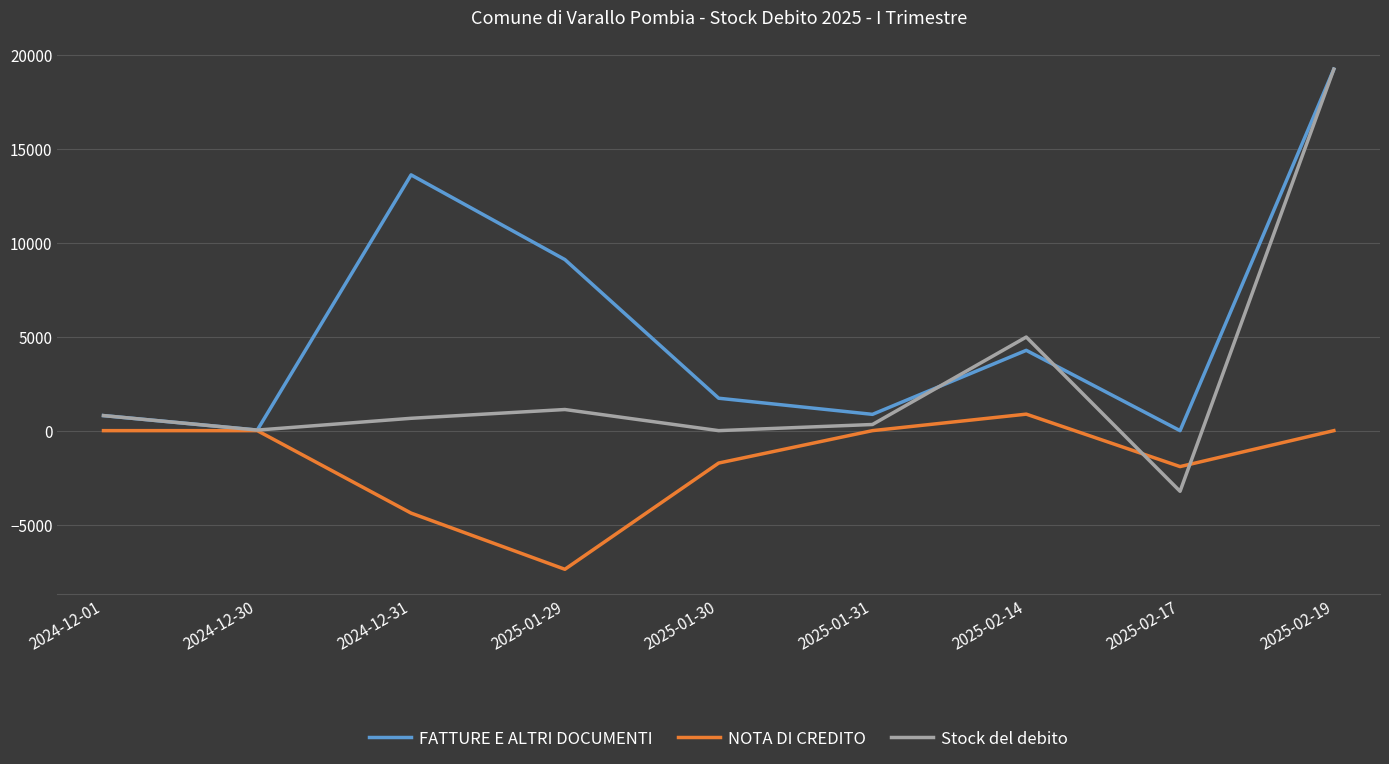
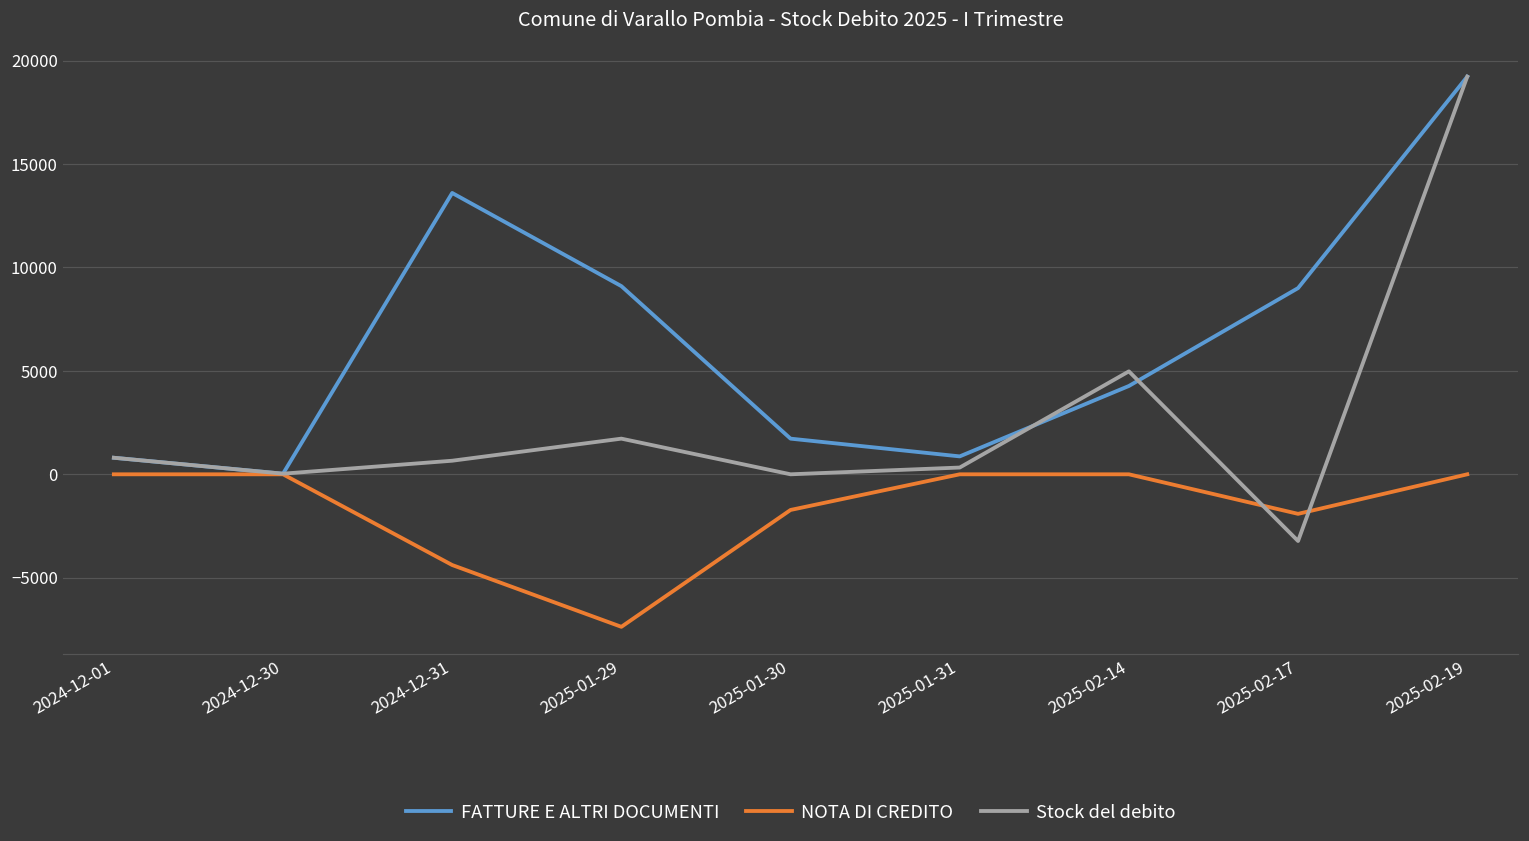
  {
    "FATTURE E ALTRI DOCUMENTI": {
      "2024-12-31": 13600,
      "2025-01-29": 9100,
      "2025-01-30": 1700,
      "2025-01-31": 900,
      "2025-02-14": 4300,
-     "2025-02-17": 0
+     "2025-02-17": 9000
    },
    "NOTA DI CREDITO": {
      "2024-12-01": 0,
      "2024-12-31": -4400,
      "2025-01-29": -7400,
      "2025-01-30": -1700,
      "2025-01-31": 0,
-     "2025-02-14": 900,
+     "2025-02-14": 0,
      "2025-02-17": -1900,
      "2025-02-19": 0
    },
    "Stock del debito": {
      "2024-12-31": 700,
-     "2025-01-29": 1100,
+     "2025-01-29": 1700,
      "2025-01-30": 0,
      "2025-01-31": 300,
      "2025-02-14": 5000,
      "2025-02-17": -3200
    }
  }
